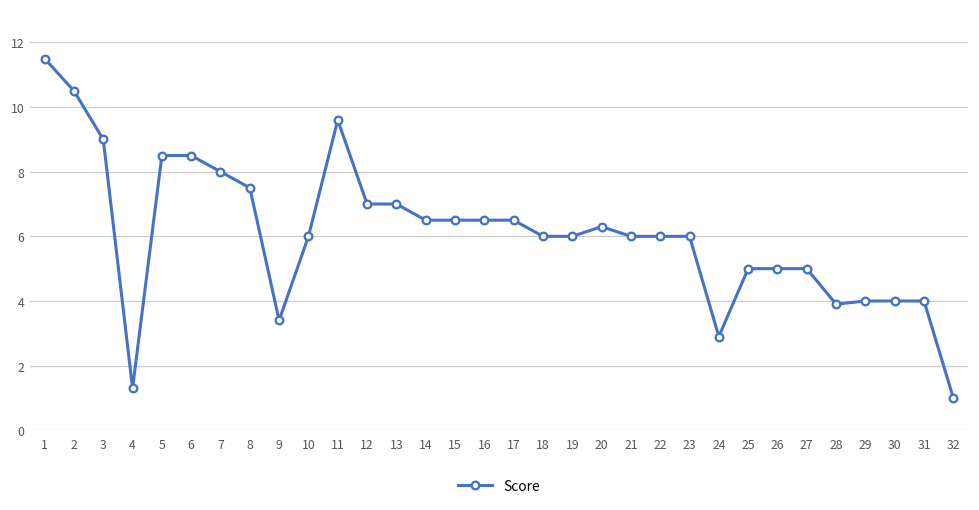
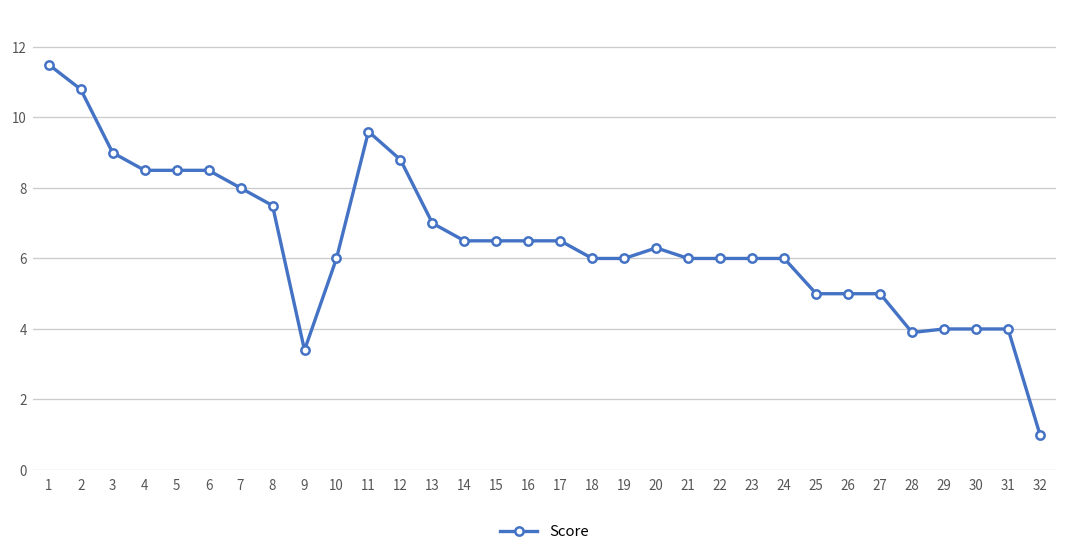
  {
    "1": 11.5,
-   "2": 10.5,
+   "2": 10.8,
    "3": 9.0,
-   "4": 1.3,
+   "4": 8.5,
    "5": 8.5,
    "6": 8.5,
    "7": 8.0,
    "8": 7.5,
    "9": 3.4,
    "10": 6.0,
    "11": 9.6,
-   "12": 7.0,
+   "12": 8.8,
    "13": 7.0,
    "14": 6.5,
    "15": 6.5,
    "16": 6.5,
    "17": 6.5,
    "18": 6.0,
    "19": 6.0,
    "20": 6.3,
    "21": 6.0,
    "22": 6.0,
    "23": 6.0,
-   "24": 2.9,
+   "24": 6.0,
    "25": 5.0,
    "26": 5.0,
    "27": 5.0,
    "28": 3.9,
    "29": 4.0,
    "30": 4.0,
    "31": 4.0,
    "32": 1.0
  }
